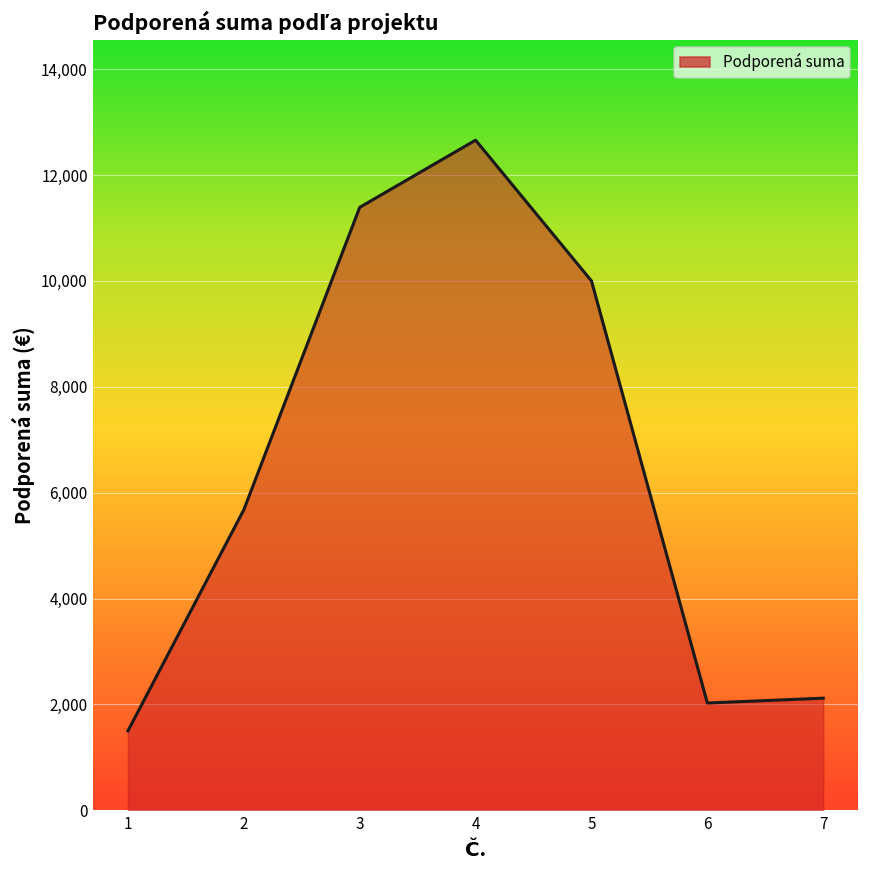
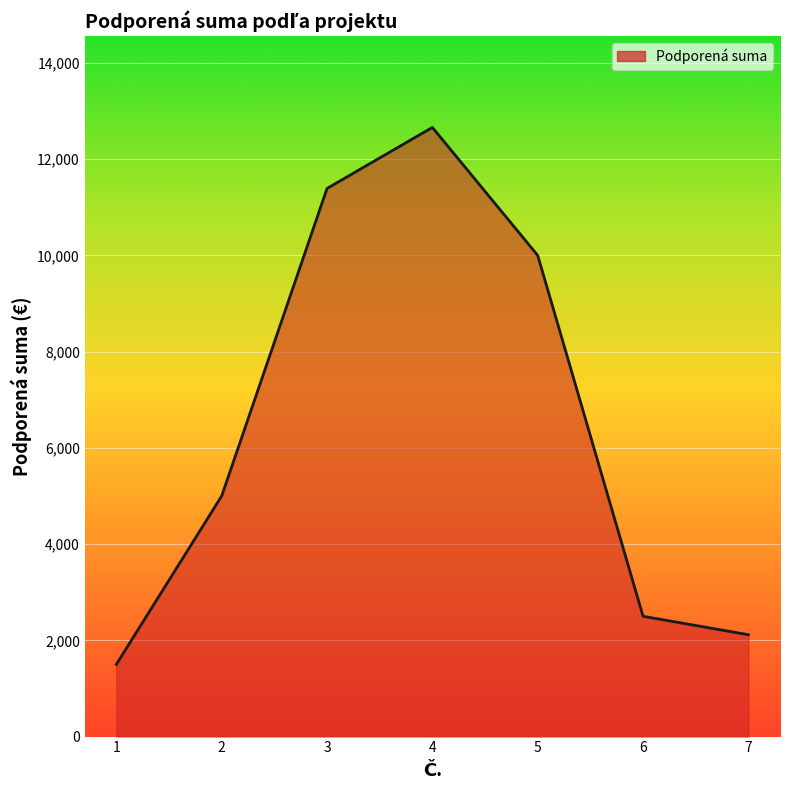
  {
    "1": "1,500",
-   "2": "5,700",
+   "2": "5,000",
    "3": "11,400",
    "4": "12,700",
    "5": "10,000",
-   "6": "2,000",
+   "6": "2,500",
    "7": "2,100"
  }
